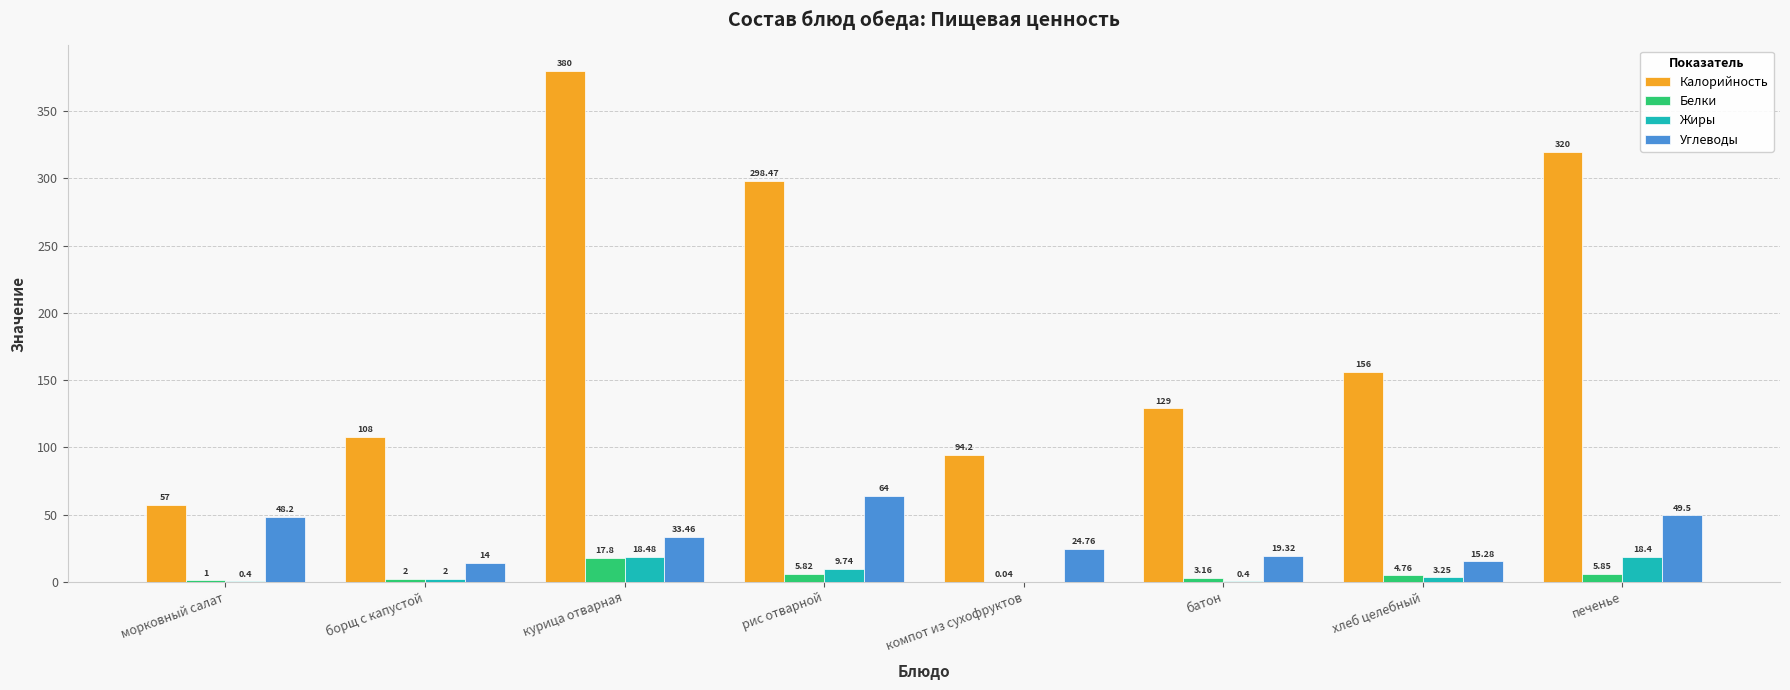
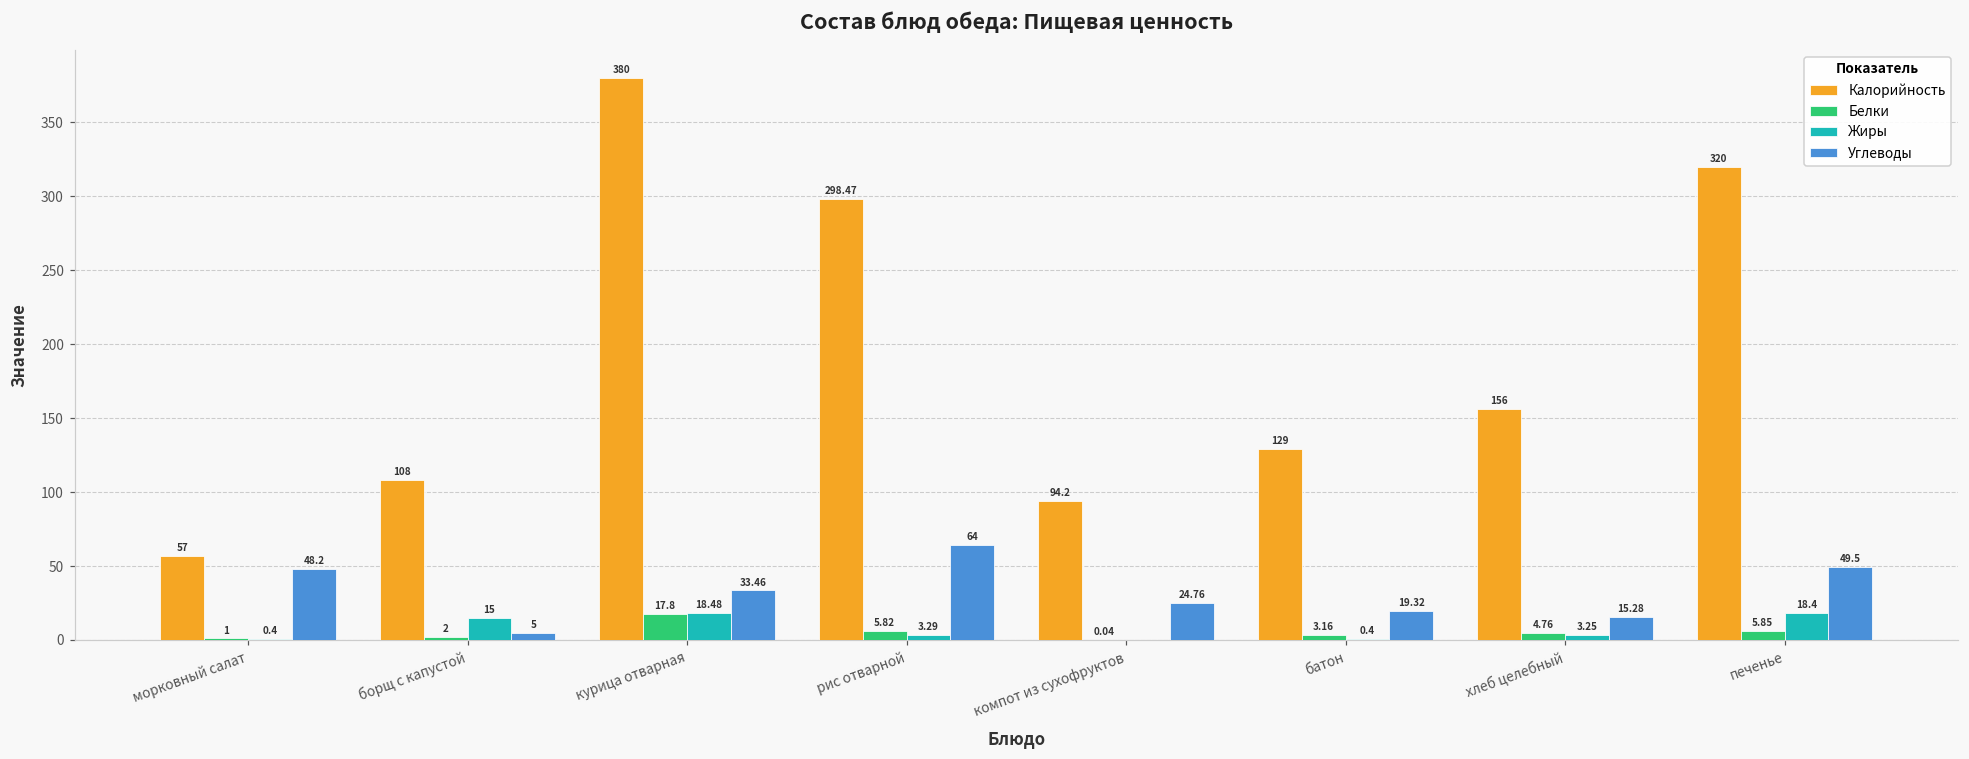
  {
    "Калорийность": {
      "морковный салат": 57,
      "борщ с капустой": 108,
      "курица отварная": 380,
      "рис отварной": 298.47,
      "компот из сухофруктов": 94.2,
      "батон": 129,
      "хлеб целебный": 156,
      "печенье": 320
    },
    "Белки": {
      "морковный салат": 1,
      "борщ с капустой": 2,
      "курица отварная": 17.8,
      "рис отварной": 5.82,
      "компот из сухофруктов": 0.04,
      "батон": 3.16,
      "хлеб целебный": 4.76,
      "печенье": 5.85
    },
    "Жиры": {
      "морковный салат": 0.4,
-     "борщ с капустой": 2,
+     "борщ с капустой": 15,
      "курица отварная": 18.48,
-     "рис отварной": 9.74,
+     "рис отварной": 3.29,
      "батон": 0.4,
      "хлеб целебный": 3.25,
      "печенье": 18.4
    },
    "Углеводы": {
      "морковный салат": 48.2,
-     "борщ с капустой": 14,
+     "борщ с капустой": 5,
      "курица отварная": 33.46,
      "рис отварной": 64,
      "компот из сухофруктов": 24.76,
      "батон": 19.32,
      "хлеб целебный": 15.28,
      "печенье": 49.5
    }
  }
